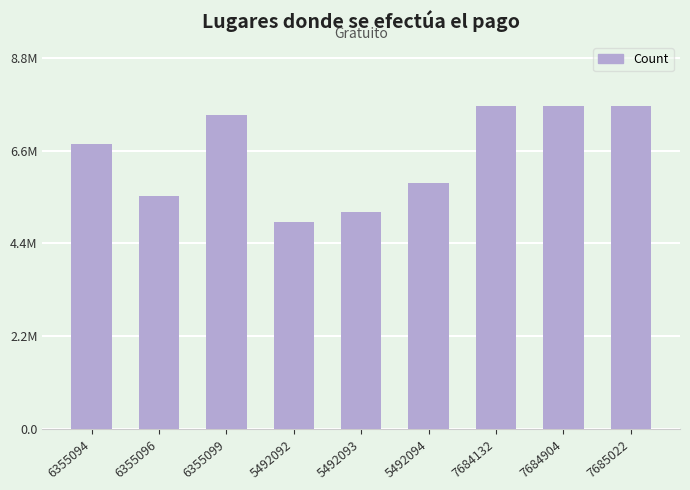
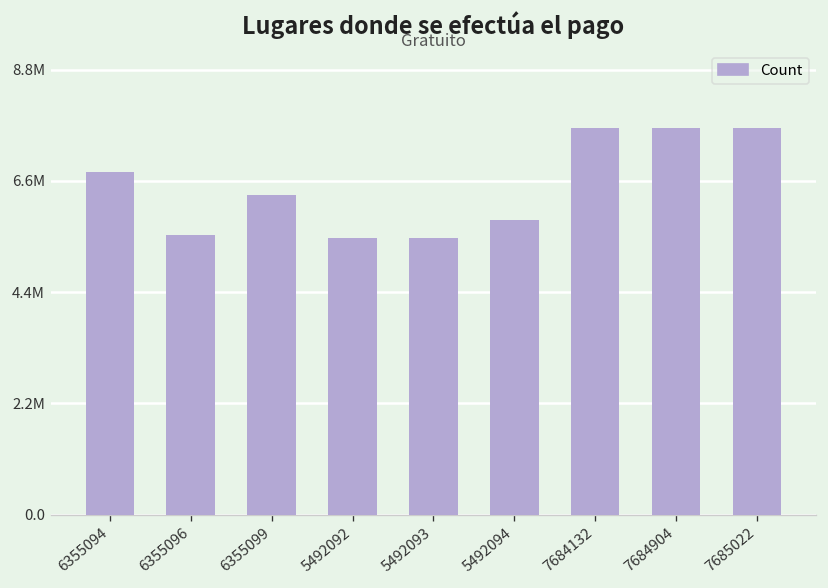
  {
    "6355094": 6800000,
    "6355096": 5600000,
-   "6355099": 7500000,
-   "5492092": 4900000,
-   "5492093": 5200000,
+   "6355099": 6400000,
+   "5492092": 5500000,
+   "5492093": 5500000,
    "5492094": 5900000,
    "7684132": 7700000,
    "7684904": 7700000,
    "7685022": 7700000
  }
